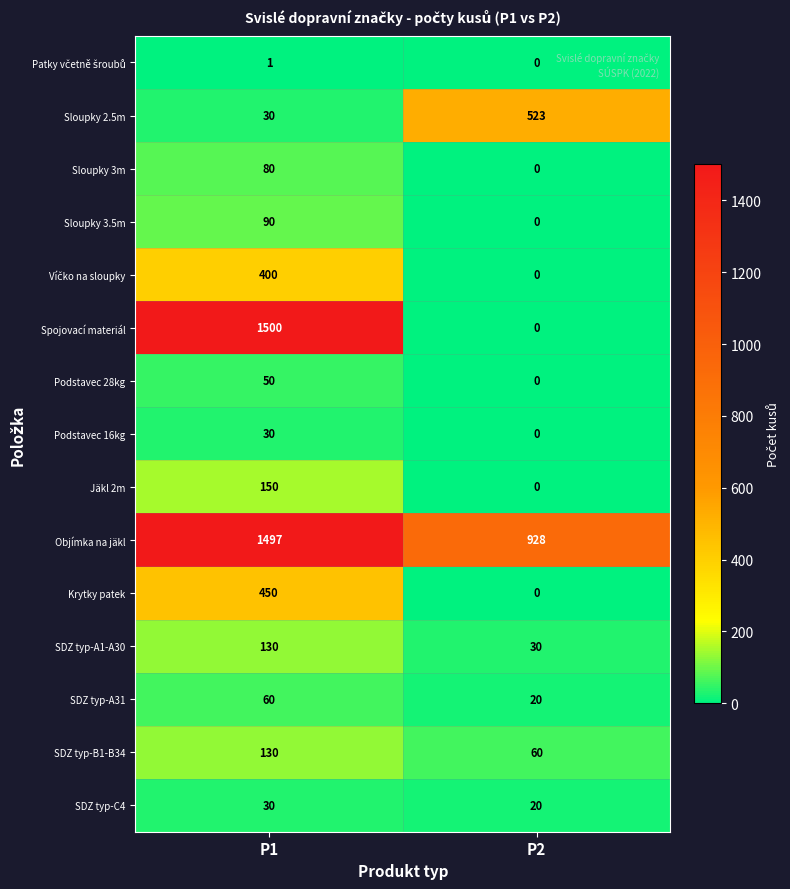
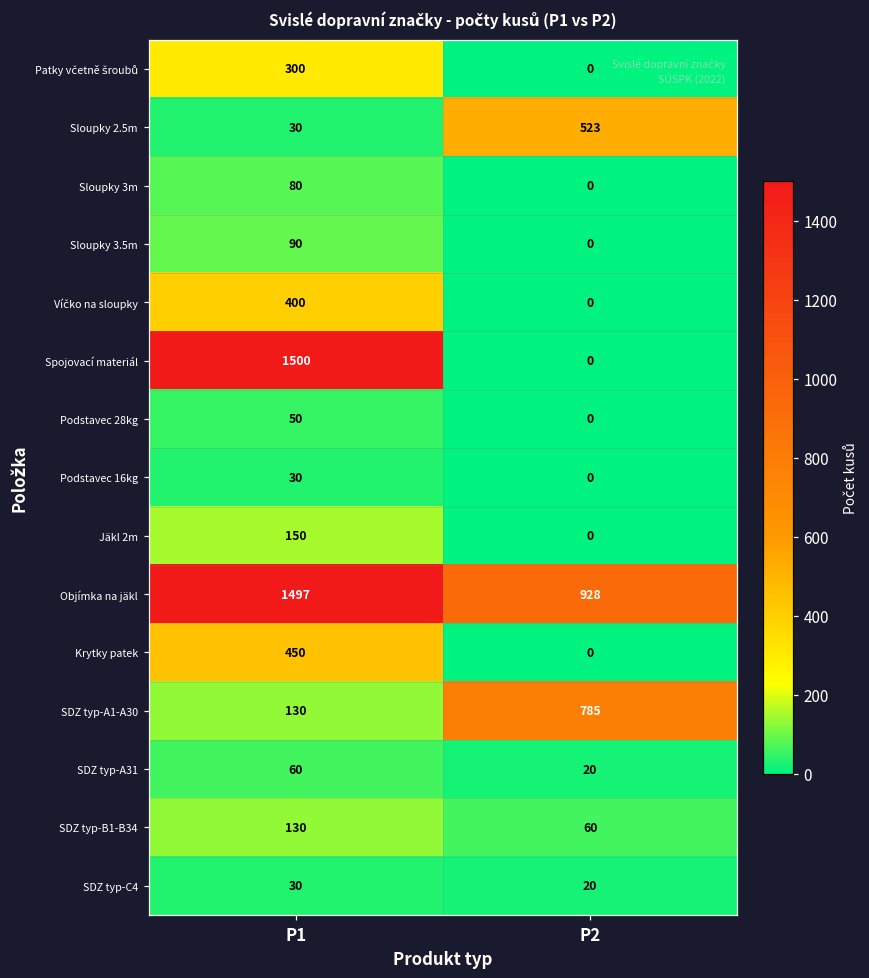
  {
    "Patky včetně šroubů": {
-     "P1": 1
+     "P1": 300
    },
    "Sloupky 2.5m": {
      "P1": 30,
      "P2": 523
    },
    "Sloupky 3m": {
      "P1": 80,
      "P2": 0
    },
    "Sloupky 3.5m": {
      "P1": 90,
      "P2": 0
    },
    "Víčko na sloupky": {
      "P1": 400,
      "P2": 0
    },
    "Spojovací materiál": {
      "P1": 1500,
      "P2": 0
    },
    "Podstavec 28kg": {
      "P1": 50,
      "P2": 0
    },
    "Podstavec 16kg": {
      "P1": 30,
      "P2": 0
    },
    "Jäkl 2m": {
      "P1": 150,
      "P2": 0
    },
    "Objímka na jäkl": {
      "P1": 1497,
      "P2": 928
    },
    "Krytky patek": {
      "P1": 450,
      "P2": 0
    },
    "SDZ typ-A1-A30": {
      "P1": 130,
-     "P2": 30
+     "P2": 785
    },
    "SDZ typ-A31": {
      "P1": 60,
      "P2": 20
    },
    "SDZ typ-B1-B34": {
      "P1": 130,
      "P2": 60
    },
    "SDZ typ-C4": {
      "P1": 30,
      "P2": 20
    }
  }
